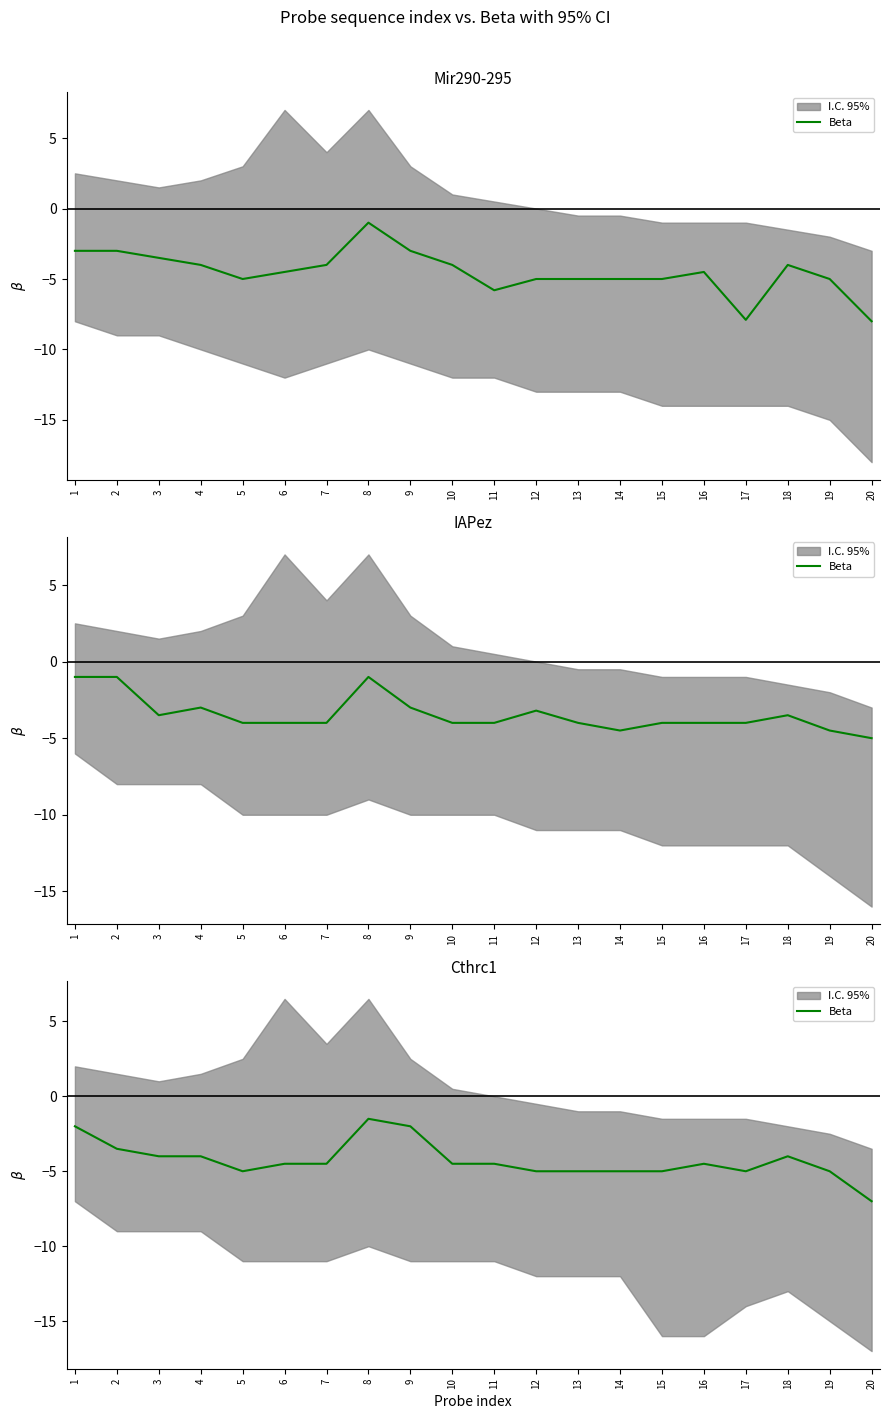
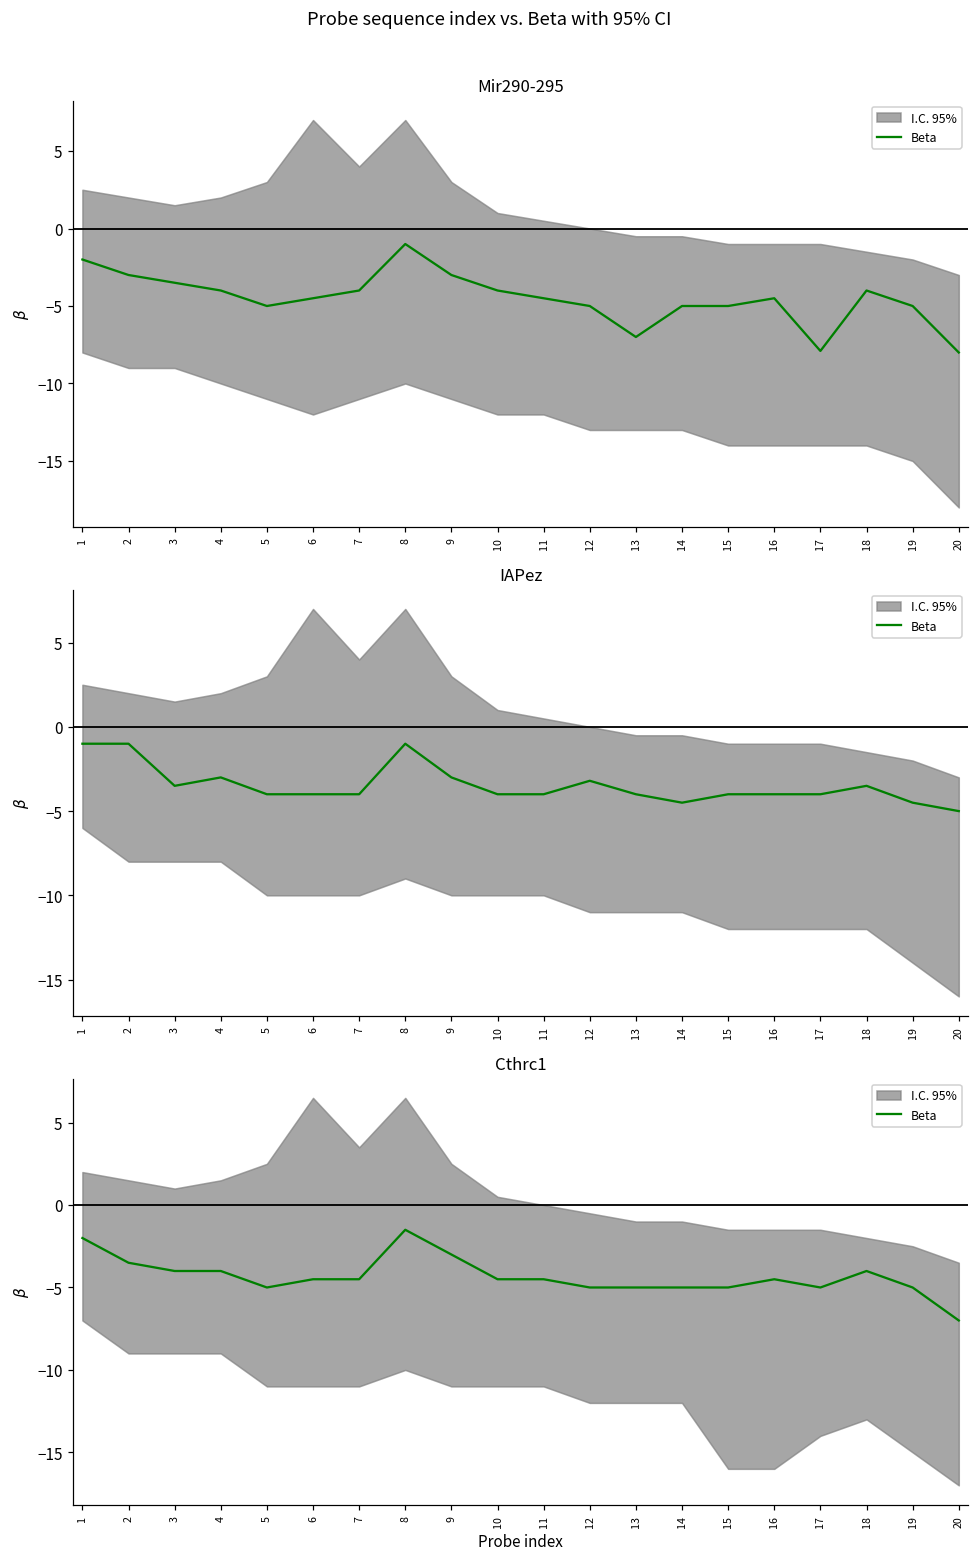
  {
    "Mir290-295": {
      "Beta": {
-       "1": -3,
+       "1": -2,
        "2": -3.0,
        "3": -3.5,
        "4": -4.0,
        "5": -5.0,
        "6": -4.5,
        "7": -4.0,
        "8": -1.0,
        "9": -3.0,
        "10": -4.0,
-       "11": -5.8,
+       "11": -4.5,
        "12": -5.0,
-       "13": -5,
+       "13": -7,
        "14": -5.0,
        "15": -5.0,
        "16": -4.5,
        "17": -7.9,
        "18": -4.0,
        "19": -5.0,
        "20": -8.0
      }
    },
    "IAPez": {
      "Beta": {
        "1": -1.0,
        "2": -1.0,
        "3": -3.5,
        "4": -3.0,
        "5": -4.0,
        "6": -4.0,
        "7": -4.0,
        "8": -1.0,
        "9": -3.0,
        "10": -4.0,
        "11": -4.0,
        "12": -3.2,
        "13": -4.0,
        "14": -4.5,
        "15": -4.0,
        "16": -4.0,
        "17": -4.0,
        "18": -3.5,
        "19": -4.5,
        "20": -5.0
      }
    },
    "Cthrc1": {
      "Beta": {
        "1": -2,
        "2": -3.5,
        "3": -4,
        "4": -4,
        "5": -5,
        "6": -4.5,
        "7": -4.5,
        "8": -1.5,
-       "9": -2,
+       "9": -3,
        "10": -4.5,
        "11": -4.5,
        "12": -5,
        "13": -5,
        "14": -5,
        "15": -5,
        "16": -4.5,
        "17": -5,
        "18": -4,
        "19": -5,
        "20": -7
      }
    }
  }
